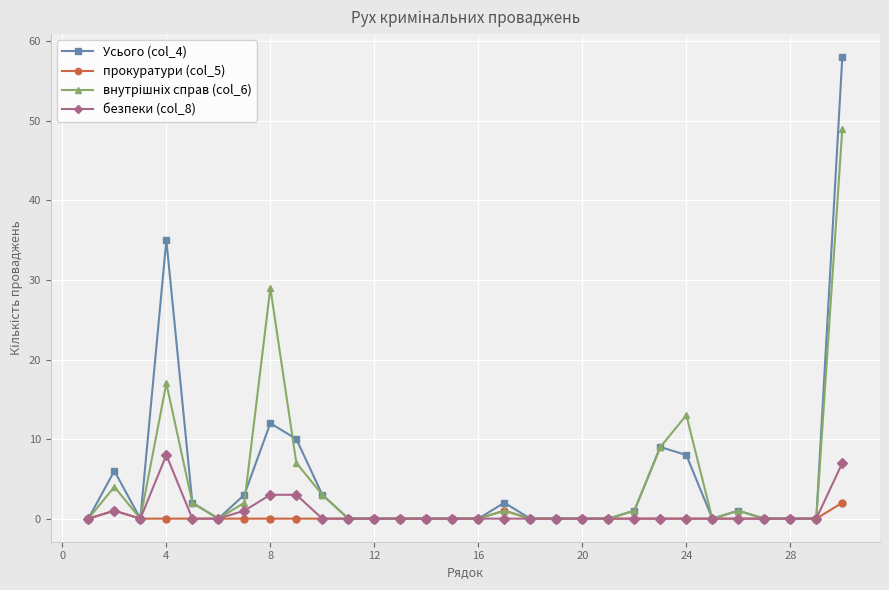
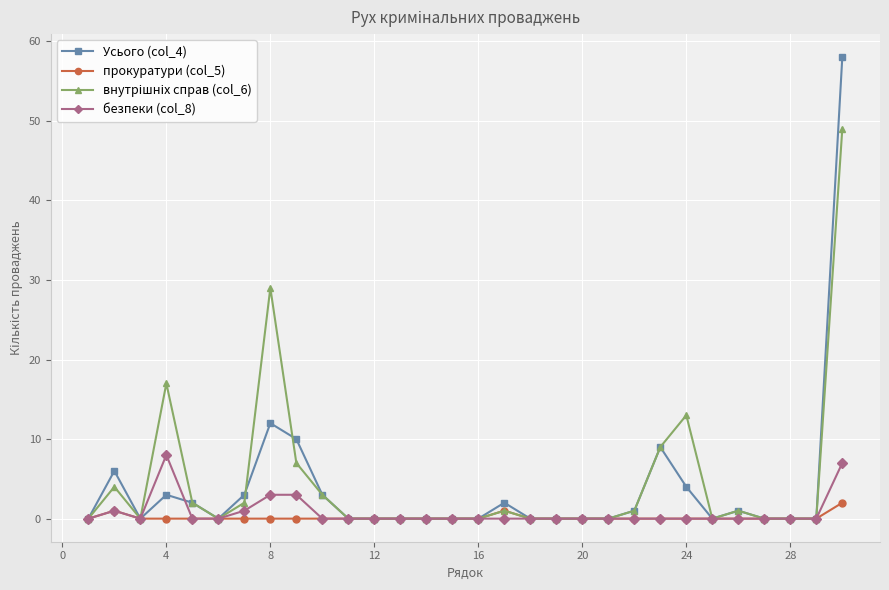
  {
    "Усього (col_4)": {
-     "4": 35,
+     "4": 3,
      "8": 12,
-     "24": 8
+     "24": 4
    },
    "прокуратури (col_5)": {
      "4": 0,
      "8": 0
    },
    "внутрішніх справ (col_6)": {
      "4": 17,
      "8": 29,
      "24": 13
    },
    "безпеки (col_8)": {
      "4": 8,
      "8": 3
    }
  }
